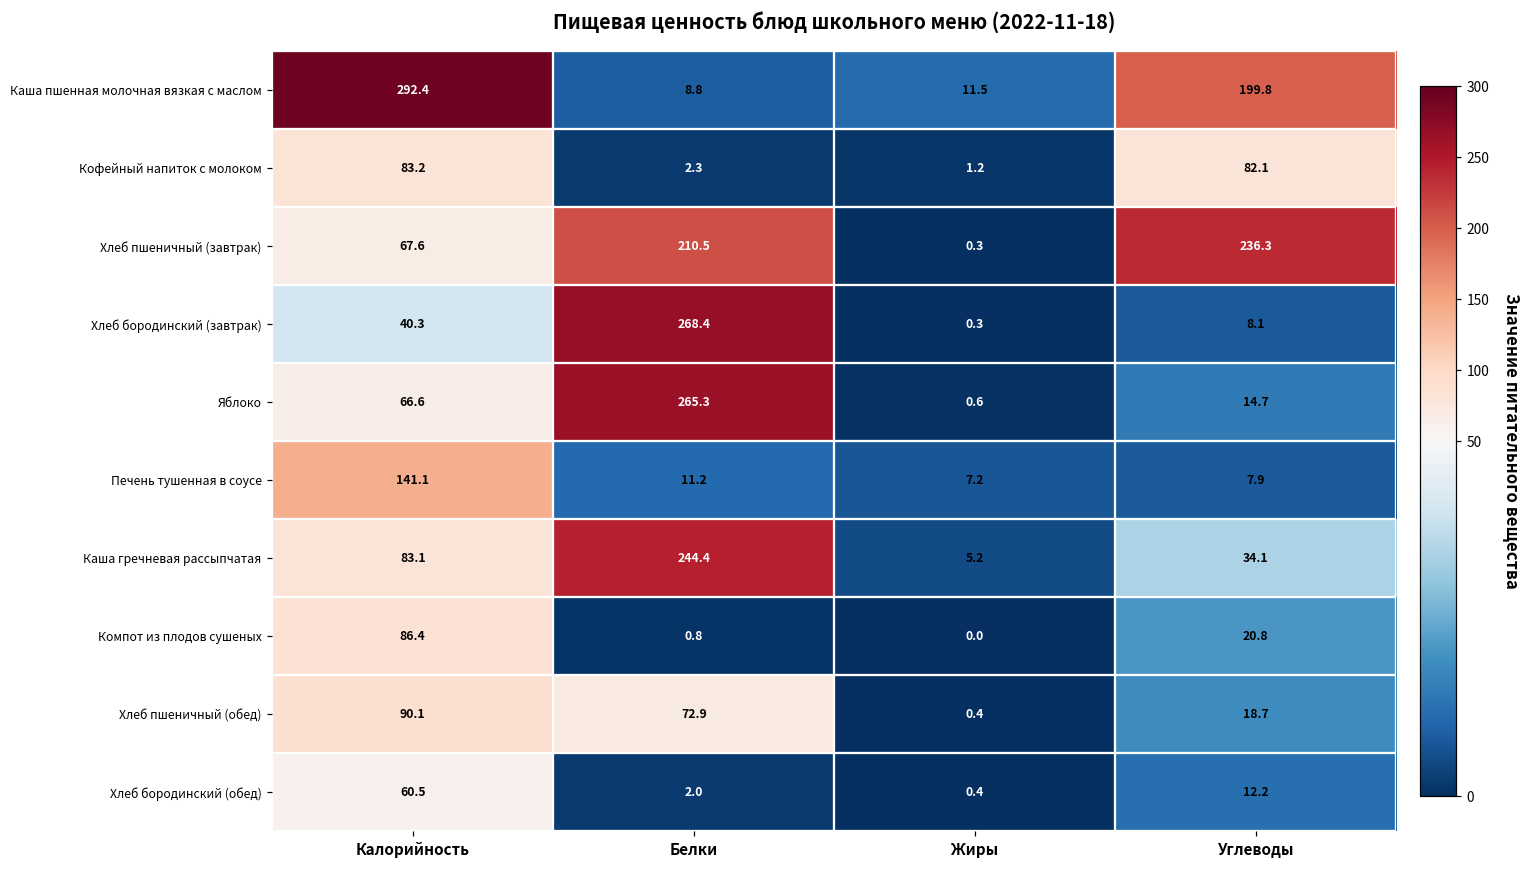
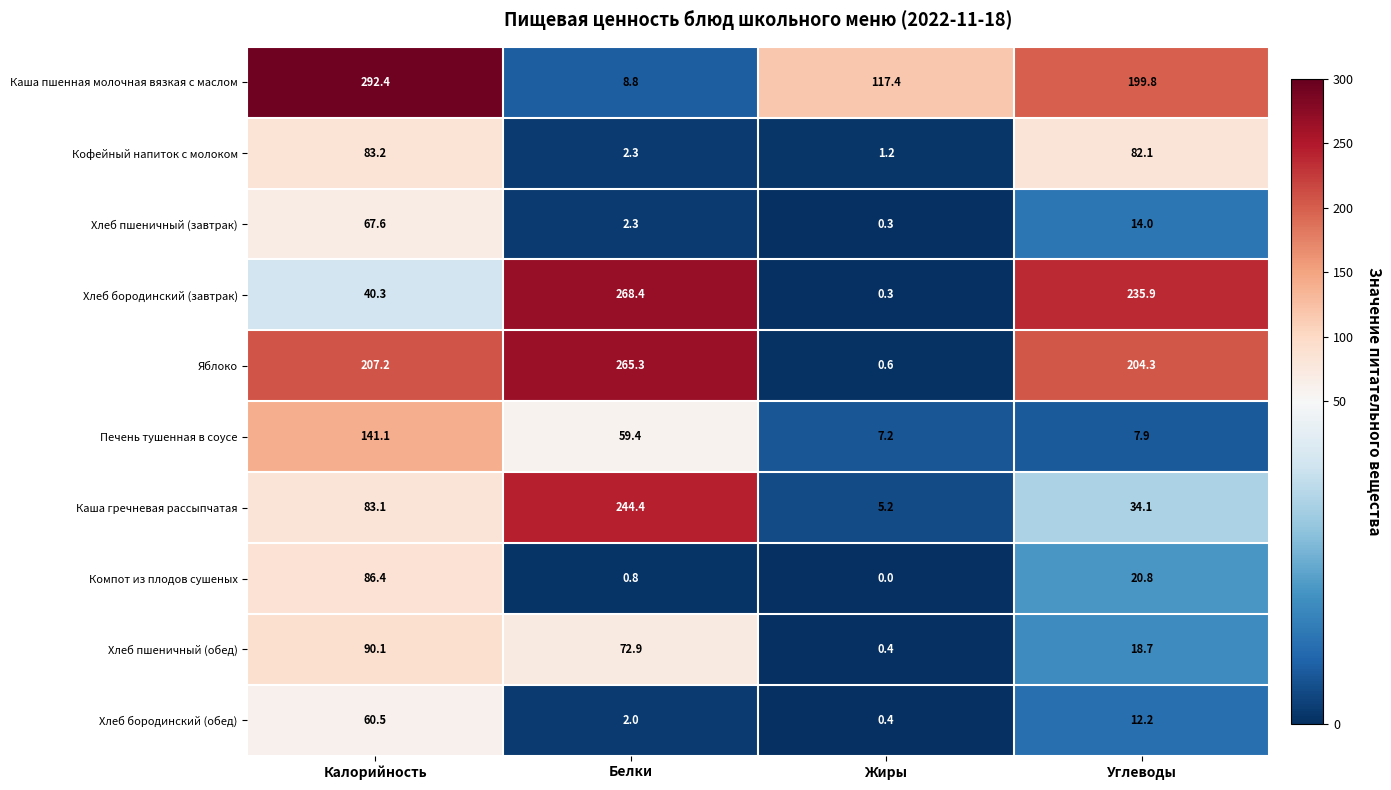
  {
    "Каша пшенная молочная вязкая с маслом": {
      "Калорийность": 292.4,
      "Белки": 8.8,
-     "Жиры": 11.5,
+     "Жиры": 117.4,
      "Углеводы": 199.8
    },
    "Кофейный напиток с молоком": {
      "Калорийность": 83.2,
      "Белки": 2.3,
      "Жиры": 1.2,
      "Углеводы": 82.1
    },
    "Хлеб пшеничный (завтрак)": {
      "Калорийность": 67.6,
-     "Белки": 210.5,
+     "Белки": 2.3,
      "Жиры": 0.3,
-     "Углеводы": 236.3
+     "Углеводы": 14.0
    },
    "Хлеб бородинский (завтрак)": {
      "Калорийность": 40.3,
      "Белки": 268.4,
      "Жиры": 0.3,
-     "Углеводы": 8.1
+     "Углеводы": 235.9
    },
    "Яблоко": {
-     "Калорийность": 66.6,
+     "Калорийность": 207.2,
      "Белки": 265.3,
      "Жиры": 0.6,
-     "Углеводы": 14.7
+     "Углеводы": 204.3
    },
    "Печень тушенная в соусе": {
      "Калорийность": 141.1,
-     "Белки": 11.2,
+     "Белки": 59.4,
      "Жиры": 7.2,
      "Углеводы": 7.9
    },
    "Каша гречневая рассыпчатая": {
      "Калорийность": 83.1,
      "Белки": 244.4,
      "Жиры": 5.2,
      "Углеводы": 34.1
    },
    "Компот из плодов сушеных": {
      "Калорийность": 86.4,
      "Белки": 0.8,
      "Жиры": 0.0,
      "Углеводы": 20.8
    },
    "Хлеб пшеничный (обед)": {
      "Калорийность": 90.1,
      "Белки": 72.9,
      "Жиры": 0.4,
      "Углеводы": 18.7
    },
    "Хлеб бородинский (обед)": {
      "Калорийность": 60.5,
      "Белки": 2.0,
      "Жиры": 0.4,
      "Углеводы": 12.2
    }
  }
